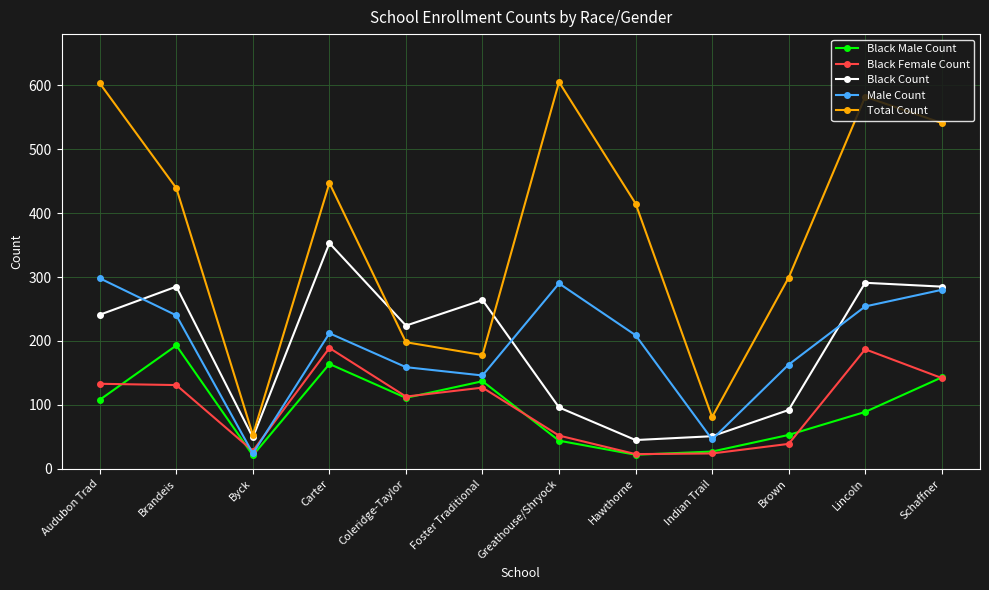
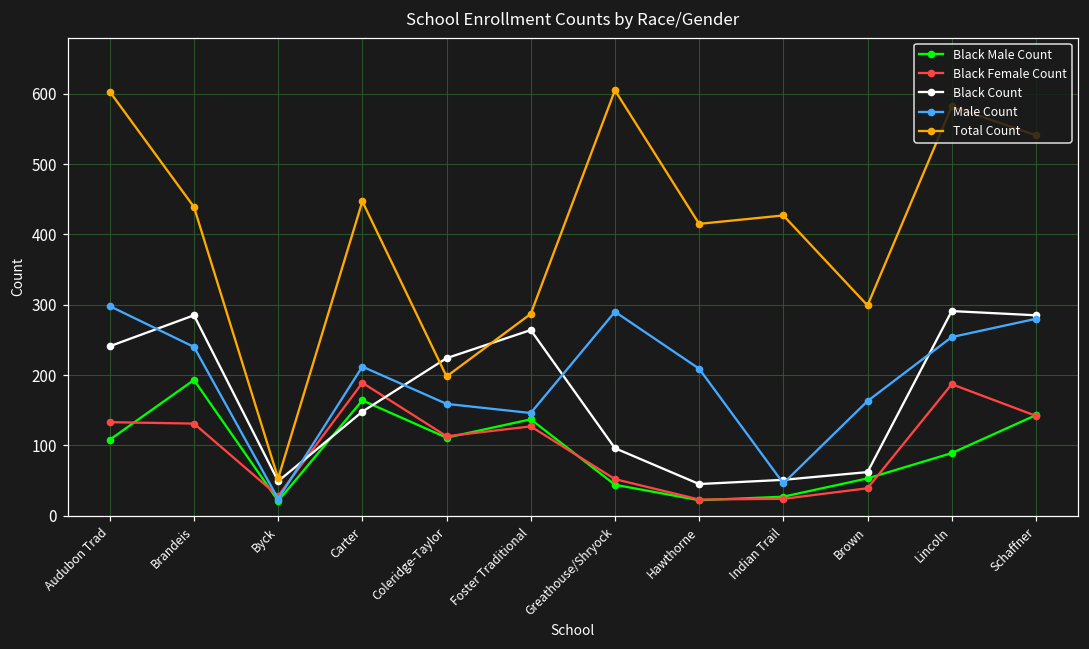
  {
    "Black Male Count": {
      "Audubon Trad": 110,
      "Brandeis": 190,
      "Carter": 160,
      "Foster Traditional": 140,
      "Greathouse/Shryock": 40,
      "Brown": 50,
      "Lincoln": 90
    },
    "Black Female Count": {
      "Audubon Trad": 130,
      "Brandeis": 130,
      "Byck": 30,
      "Carter": 190,
      "Foster Traditional": 130,
      "Greathouse/Shryock": 50,
      "Brown": 40,
      "Lincoln": 190
    },
    "Black Count": {
      "Audubon Trad": 240,
      "Brandeis": 290,
      "Byck": 50,
-     "Carter": 350,
+     "Carter": 150,
      "Coleridge-Taylor": 220,
      "Foster Traditional": 260,
      "Greathouse/Shryock": 100,
      "Hawthorne": 50,
      "Indian Trail": 50,
-     "Brown": 90,
+     "Brown": 60,
      "Lincoln": 290,
      "Schaffner": 290
    },
    "Male Count": {
      "Audubon Trad": 300,
      "Brandeis": 240,
      "Carter": 210,
      "Coleridge-Taylor": 160,
      "Foster Traditional": 150,
      "Greathouse/Shryock": 290,
      "Hawthorne": 210,
      "Indian Trail": 50,
      "Brown": 160,
      "Lincoln": 250,
      "Schaffner": 280
    },
    "Total Count": {
      "Audubon Trad": 600,
      "Brandeis": 440,
      "Byck": 50,
      "Carter": 450,
      "Coleridge-Taylor": 200,
-     "Foster Traditional": 180,
+     "Foster Traditional": 290,
      "Greathouse/Shryock": 610,
      "Hawthorne": 420,
-     "Indian Trail": 80,
+     "Indian Trail": 430,
      "Brown": 300,
      "Schaffner": 540
    }
  }
